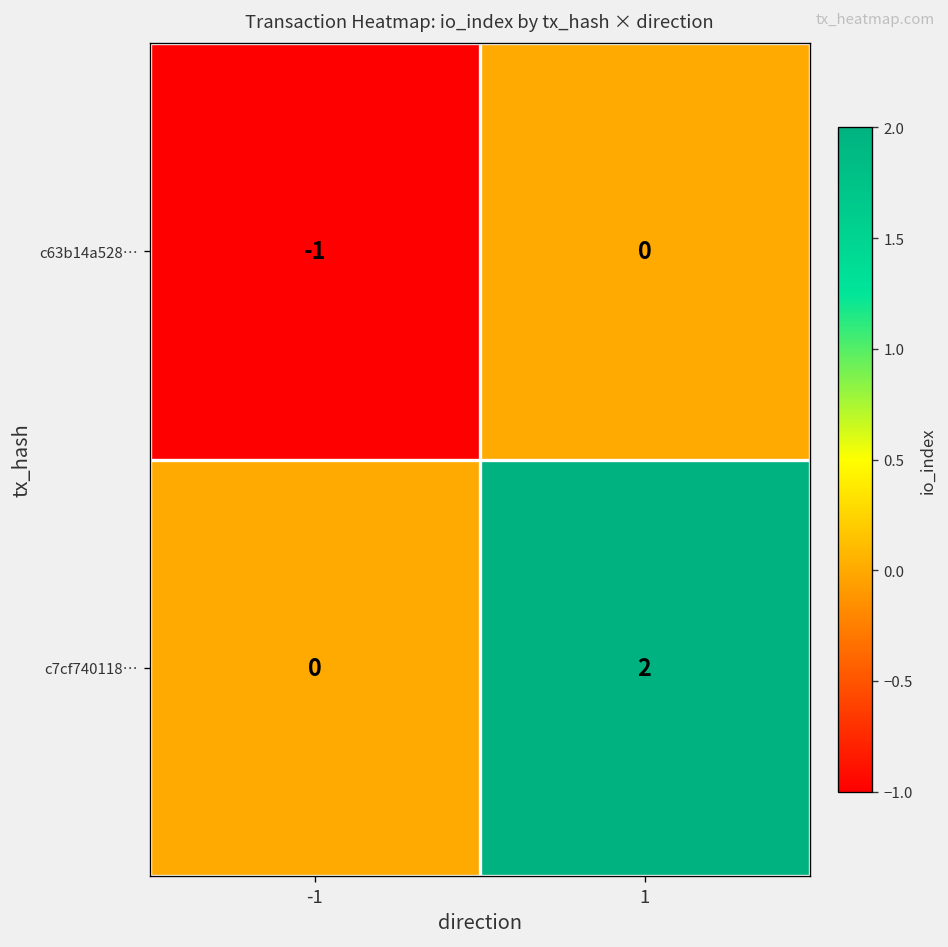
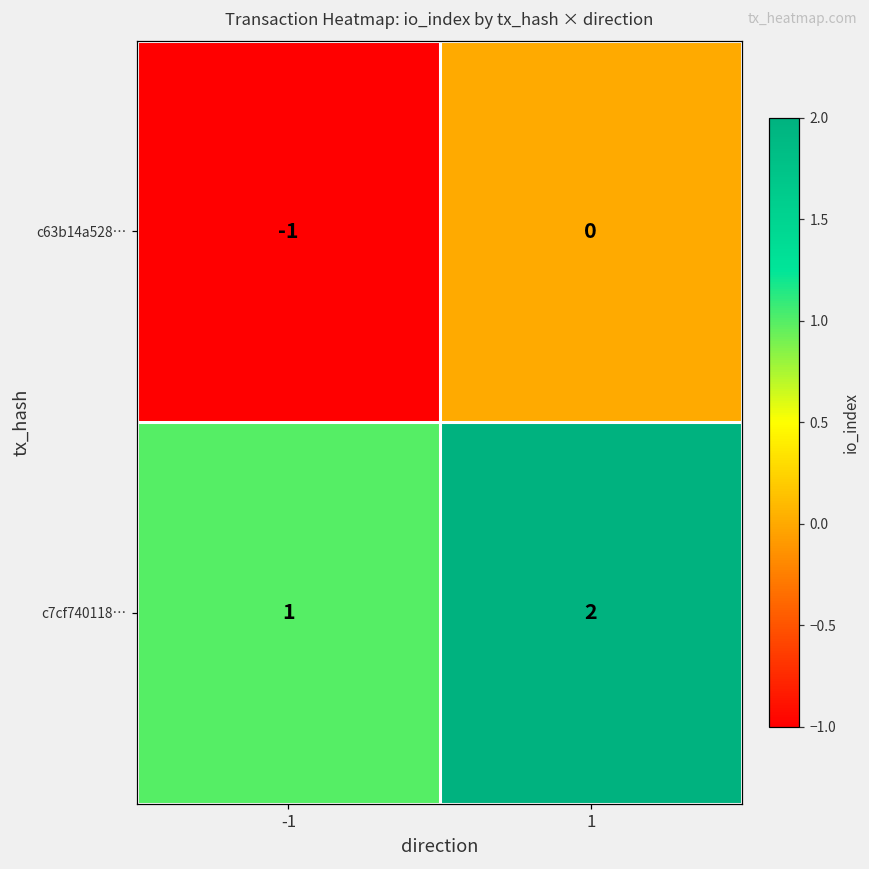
  {
    "c63b14a528…": {
      "-1": -1,
      "1": 0
    },
    "c7cf740118…": {
-     "-1": 0,
+     "-1": 1,
      "1": 2
    }
  }
